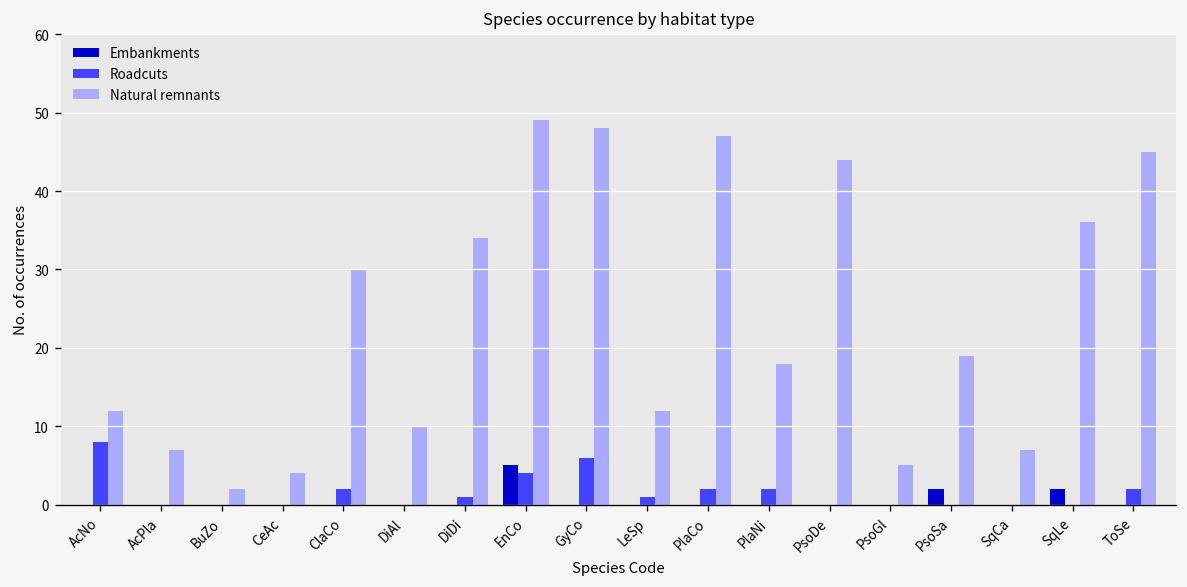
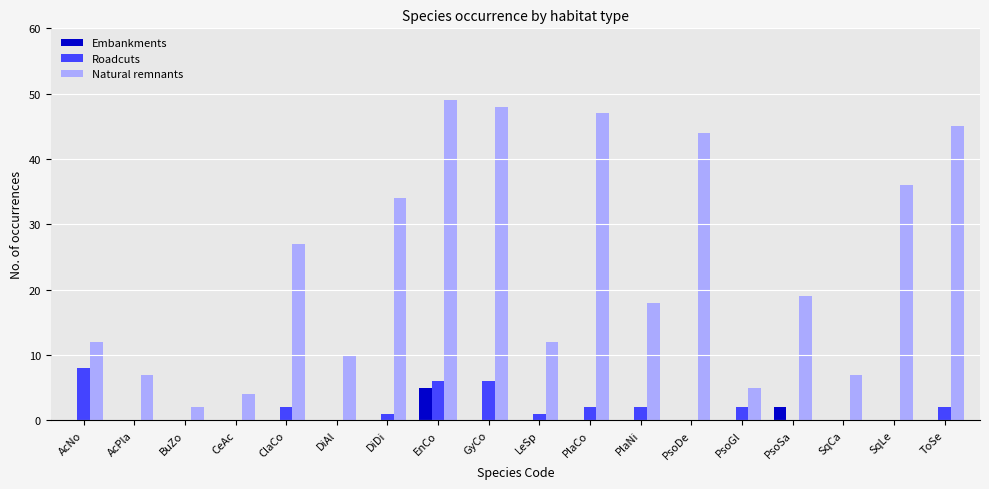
  {
    "Embankments": {
      "AcNo": 0,
      "AcPla": 0,
      "BuZo": 0,
      "CeAc": 0,
      "ClaCo": 0,
      "DiAl": 0,
      "DiDi": 0,
      "EnCo": 5,
      "GyCo": 0,
      "LeSp": 0,
      "PlaCo": 0,
      "PlaNi": 0,
      "PsoDe": 0,
      "PsoGl": 0,
      "PsoSa": 2,
      "SqCa": 0,
-     "SqLe": 2,
+     "SqLe": 0,
      "ToSe": 0
    },
    "Roadcuts": {
      "AcNo": 8,
      "AcPla": 0,
      "BuZo": 0,
      "CeAc": 0,
      "ClaCo": 2,
      "DiAl": 0,
      "DiDi": 1,
-     "EnCo": 4,
+     "EnCo": 6,
      "GyCo": 6,
      "LeSp": 1,
      "PlaCo": 2,
      "PlaNi": 2,
      "PsoDe": 0,
-     "PsoGl": 0,
+     "PsoGl": 2,
      "PsoSa": 0,
      "SqCa": 0,
      "SqLe": 0,
      "ToSe": 2
    },
    "Natural remnants": {
      "AcNo": 12,
      "AcPla": 7,
      "BuZo": 2,
      "CeAc": 4,
-     "ClaCo": 30,
+     "ClaCo": 27,
      "DiAl": 10,
      "DiDi": 34,
      "EnCo": 49,
      "GyCo": 48,
      "LeSp": 12,
      "PlaCo": 47,
      "PlaNi": 18,
      "PsoDe": 44,
      "PsoGl": 5,
      "PsoSa": 19,
      "SqCa": 7,
      "SqLe": 36,
      "ToSe": 45
    }
  }
